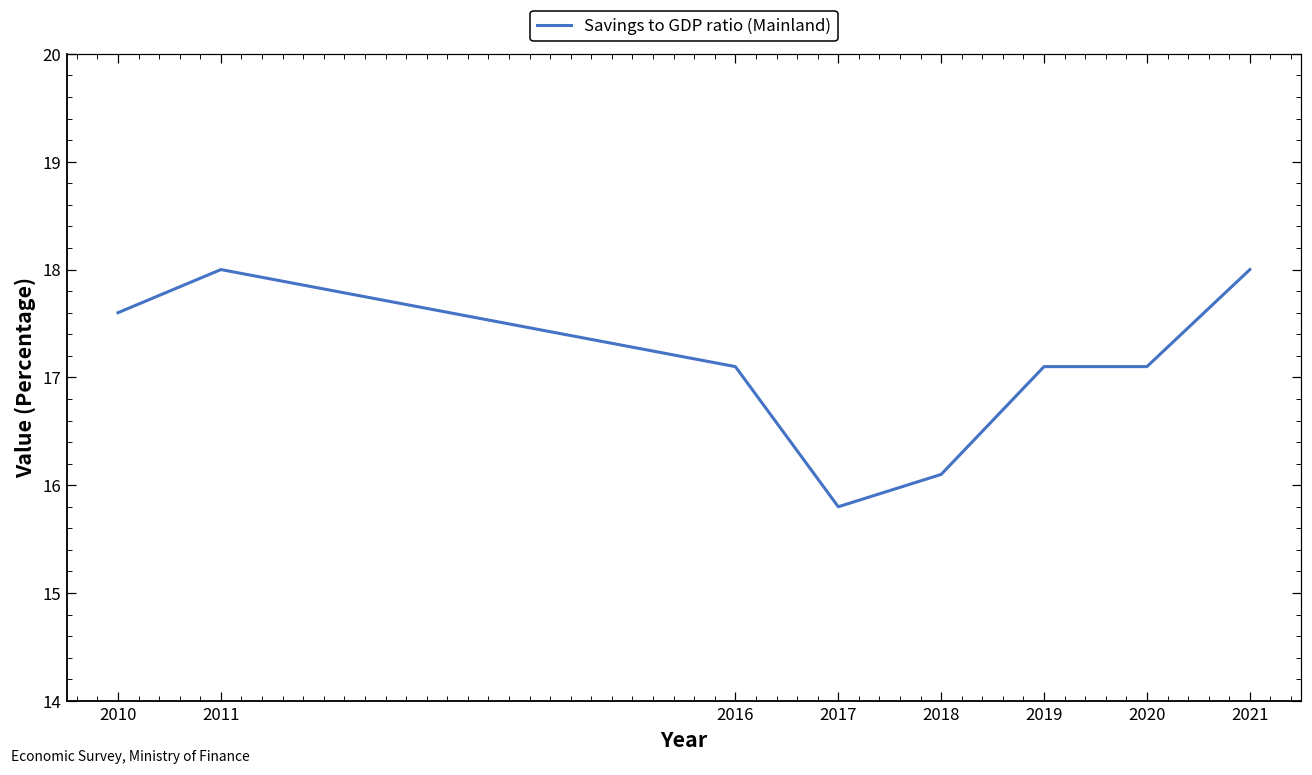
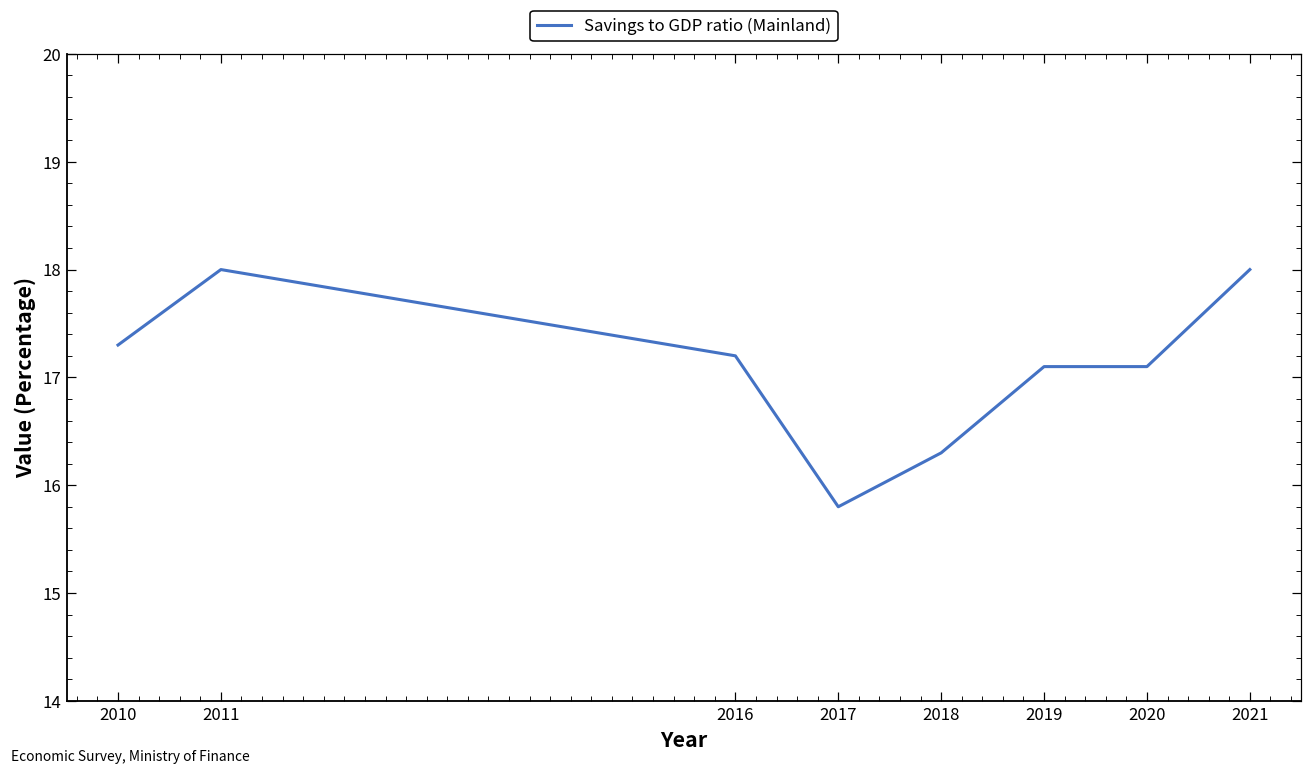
  {
-   "2010": 17.6,
+   "2010": 17.3,
    "2011": 18.0,
-   "2016": 17.1,
+   "2016": 17.2,
    "2017": 15.8,
-   "2018": 16.1,
+   "2018": 16.3,
    "2019": 17.1,
    "2020": 17.1,
    "2021": 18.0
  }
